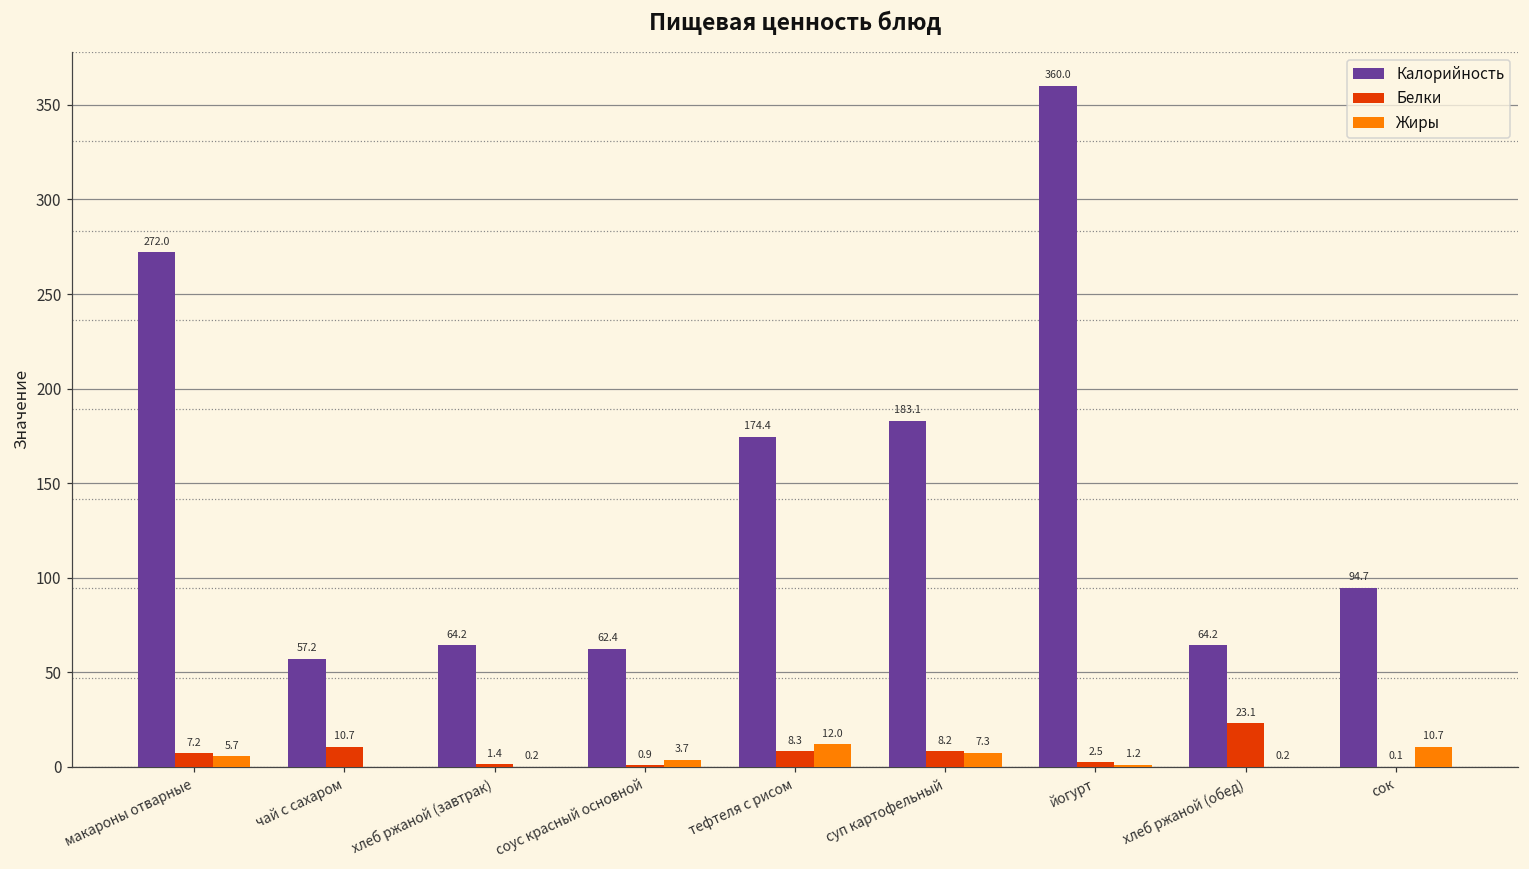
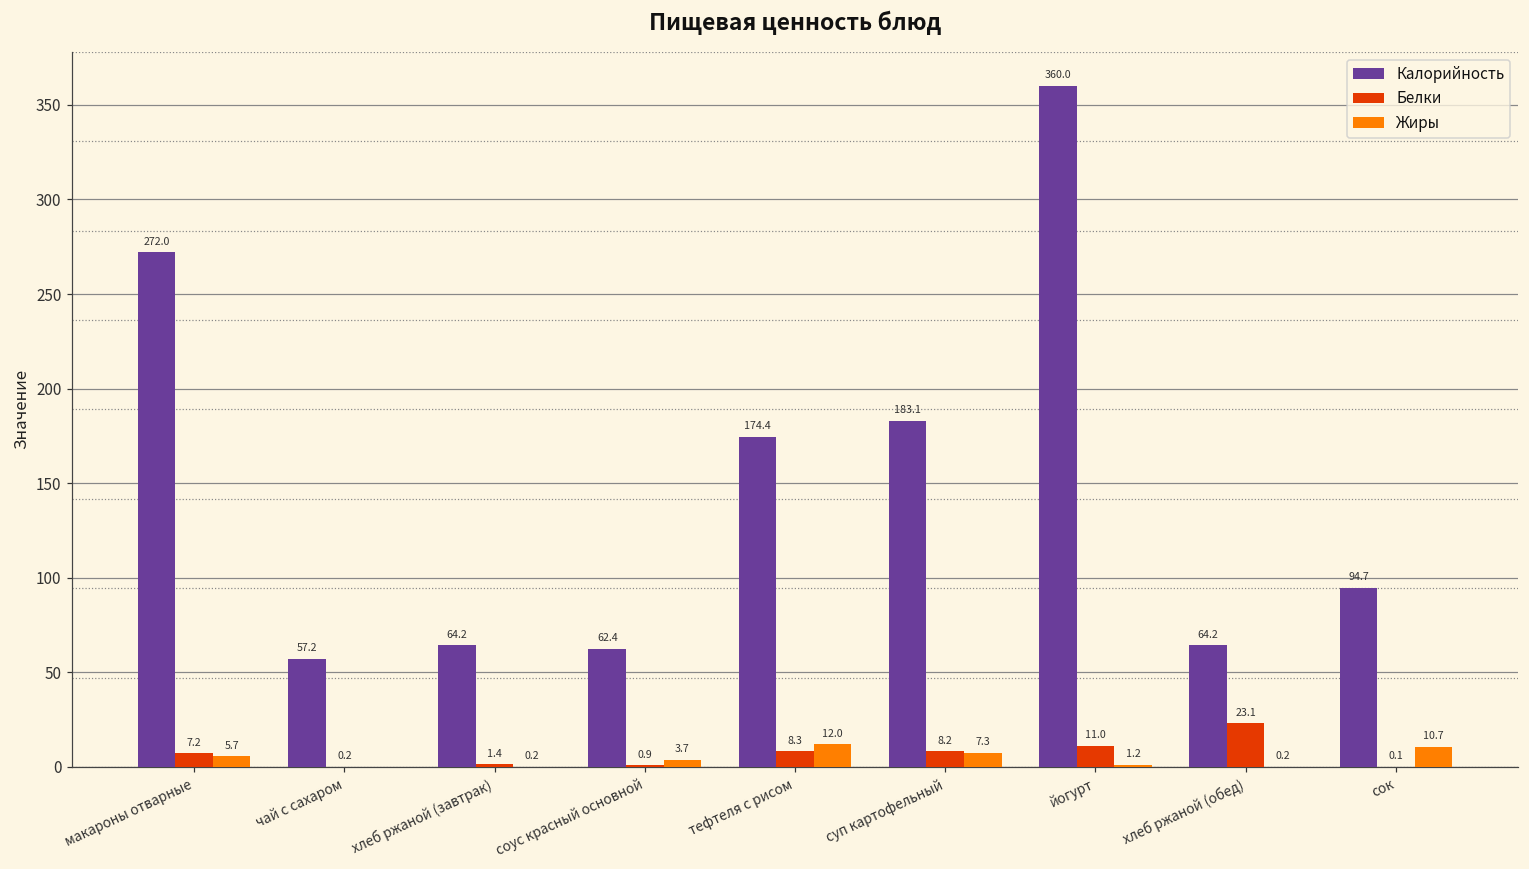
  {
    "Калорийность": {
      "макароны отварные": 272.0,
      "чай с сахаром": 57.2,
      "хлеб ржаной (завтрак)": 64.2,
      "соус красный основной": 62.4,
      "тефтеля с рисом": 174.4,
      "суп картофельный": 183.1,
      "йогурт": 360.0,
      "хлеб ржаной (обед)": 64.2,
      "сок": 94.7
    },
    "Белки": {
      "макароны отварные": 7.2,
-     "чай с сахаром": 10.7,
+     "чай с сахаром": 0.2,
      "хлеб ржаной (завтрак)": 1.4,
      "соус красный основной": 0.9,
      "тефтеля с рисом": 8.3,
      "суп картофельный": 8.2,
-     "йогурт": 2.5,
+     "йогурт": 11.0,
      "хлеб ржаной (обед)": 23.1,
      "сок": 0.1
    },
    "Жиры": {
      "макароны отварные": 5.7,
      "хлеб ржаной (завтрак)": 0.2,
      "соус красный основной": 3.7,
      "тефтеля с рисом": 12.0,
      "суп картофельный": 7.3,
      "йогурт": 1.2,
      "хлеб ржаной (обед)": 0.2,
      "сок": 10.7
    }
  }
